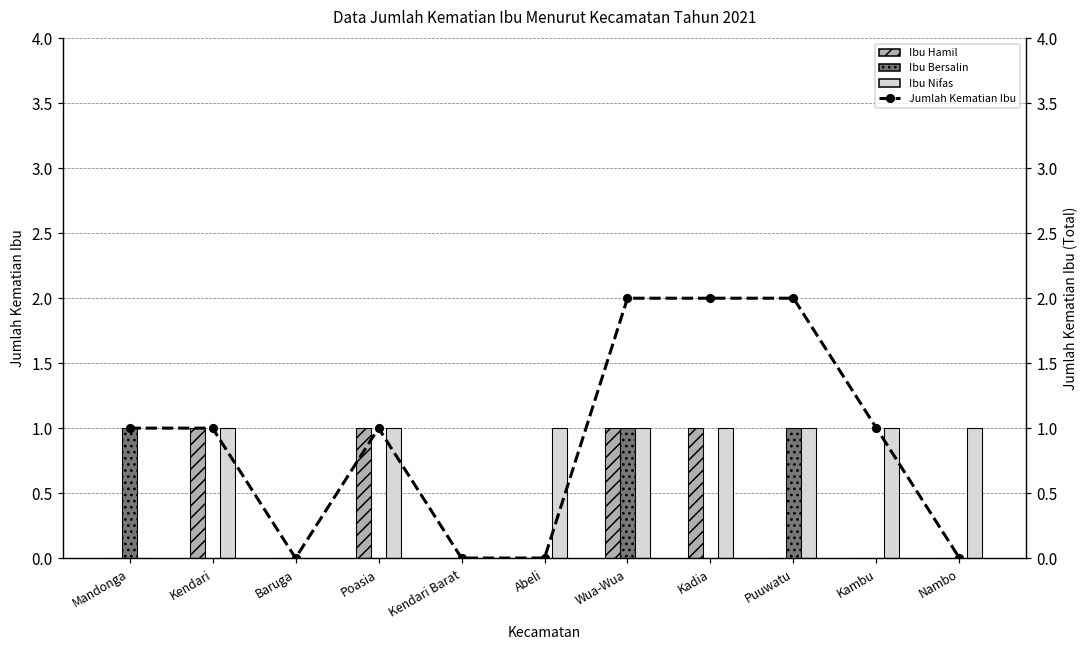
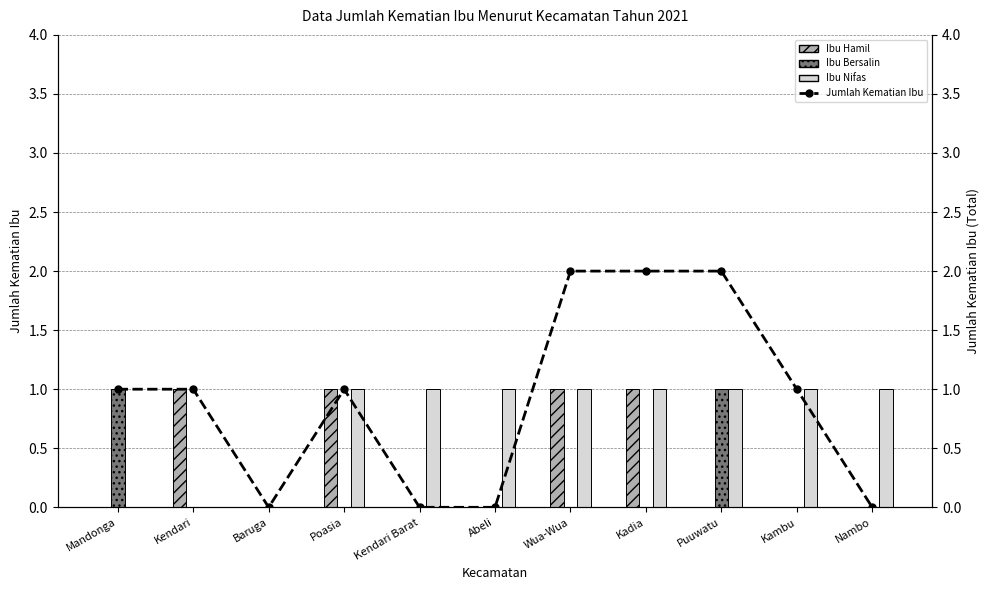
  {
    "Ibu Hamil": {
      "Mandonga": 0,
      "Kendari": 1,
      "Baruga": 0,
      "Poasia": 1,
      "Kendari Barat": 0,
      "Abeli": 0,
      "Wua-Wua": 1,
      "Kadia": 1,
      "Puuwatu": 0,
      "Kambu": 0,
      "Nambo": 0
    },
    "Ibu Bersalin": {
      "Mandonga": 1,
      "Kendari": 0,
      "Baruga": 0,
      "Poasia": 0,
      "Kendari Barat": 0,
      "Abeli": 0,
-     "Wua-Wua": 1,
+     "Wua-Wua": 0,
      "Kadia": 0,
      "Puuwatu": 1,
      "Kambu": 0,
      "Nambo": 0
    },
    "Ibu Nifas": {
      "Mandonga": 0,
-     "Kendari": 1,
+     "Kendari": 0,
      "Baruga": 0,
      "Poasia": 1,
-     "Kendari Barat": 0,
+     "Kendari Barat": 1,
      "Abeli": 1,
      "Wua-Wua": 1,
      "Kadia": 1,
      "Puuwatu": 1,
      "Kambu": 1,
      "Nambo": 1
    },
    "Jumlah Kematian Ibu": {
      "Mandonga": 1.00,
      "Kendari": 1.00,
      "Baruga": 0.00,
      "Poasia": 1.00,
      "Kendari Barat": 0.00,
      "Abeli": 0.00,
      "Wua-Wua": 2.00,
      "Kadia": 2.00,
      "Puuwatu": 2.00,
      "Kambu": 1.00,
      "Nambo": 0.00
    }
  }
